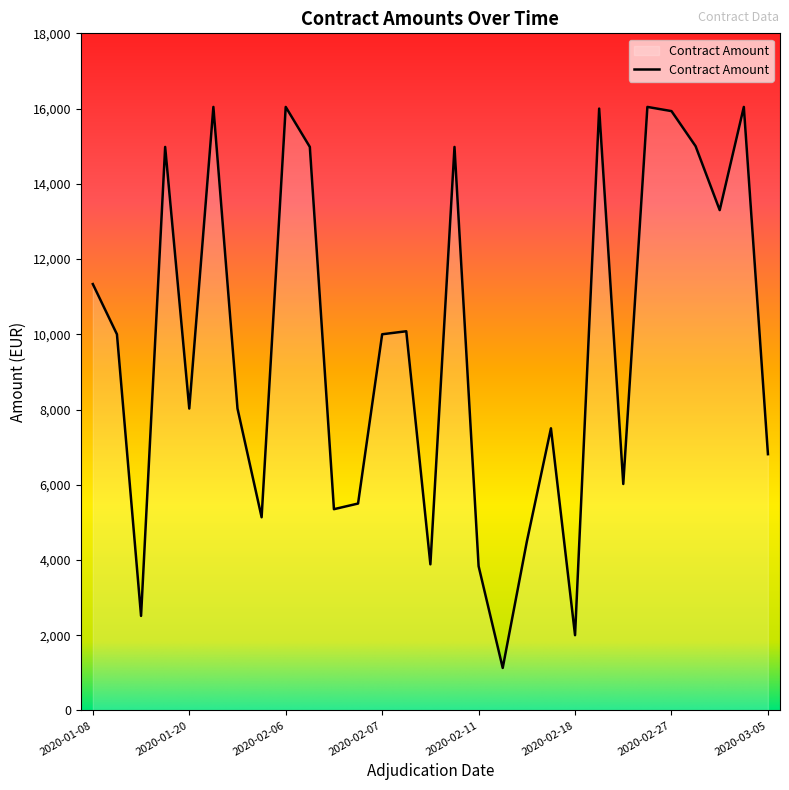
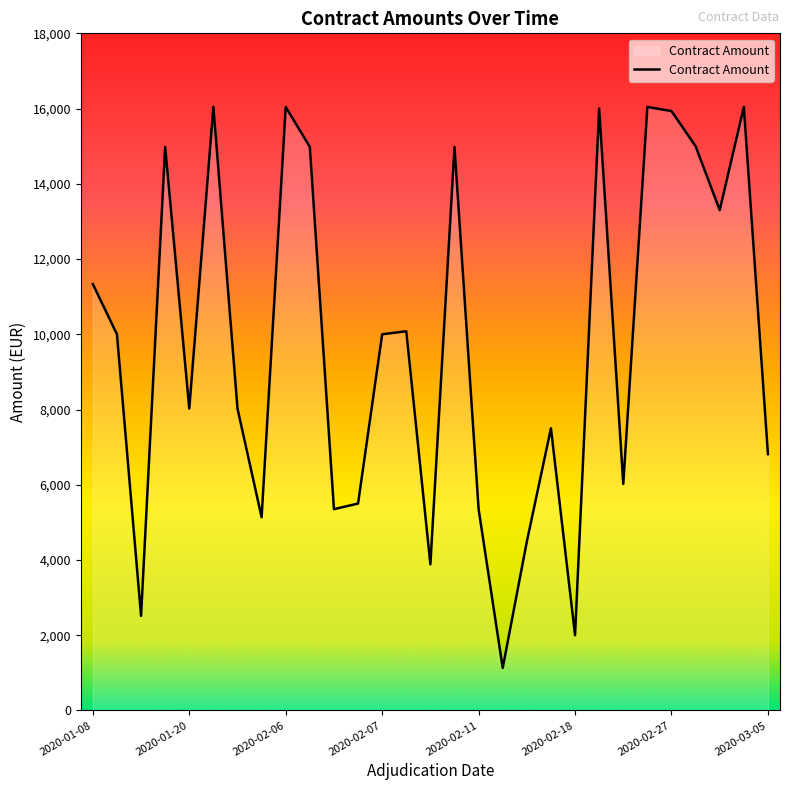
  {
    "2020-01-08": "11,300",
    "2020-01-20": "8,000",
-   "2020-02-11": "3,800"
+   "2020-02-11": "5,400"
  }
